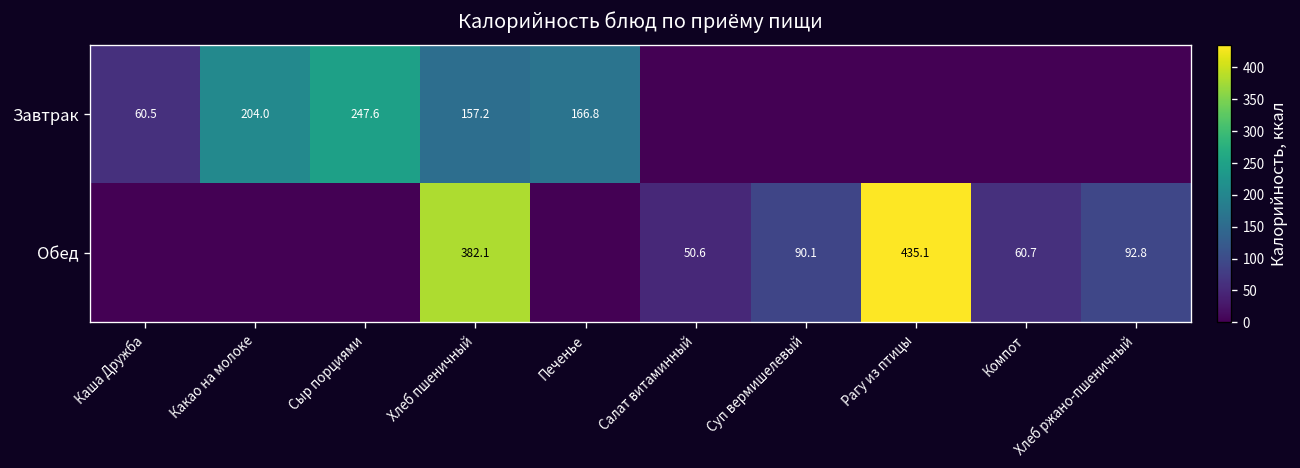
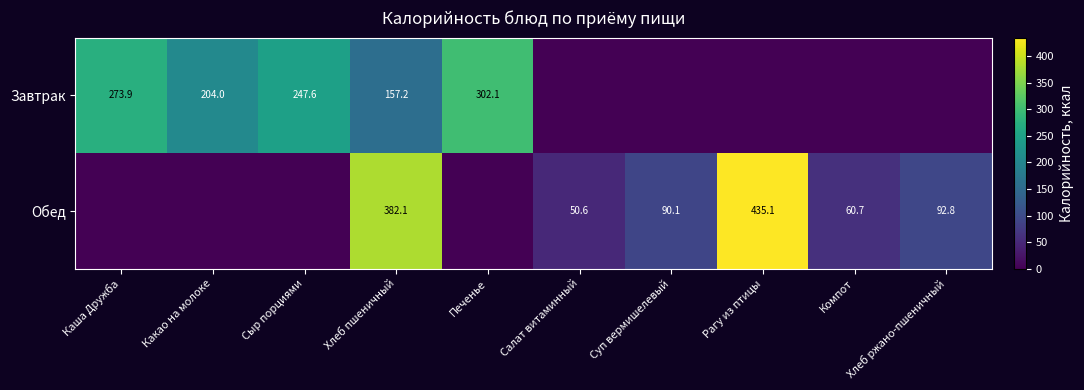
  {
    "Завтрак": {
-     "Каша Дружба": 60.5,
+     "Каша Дружба": 273.9,
      "Какао на молоке": 204.0,
      "Сыр порциями": 247.6,
      "Хлеб пшеничный": 157.2,
-     "Печенье": 166.8
+     "Печенье": 302.1
    },
    "Обед": {
      "Хлеб пшеничный": 382.1,
      "Салат витаминный": 50.6,
      "Суп вермишелевый": 90.1,
      "Рагу из птицы": 435.1,
      "Компот": 60.7,
      "Хлеб ржано-пшеничный": 92.8
    }
  }
